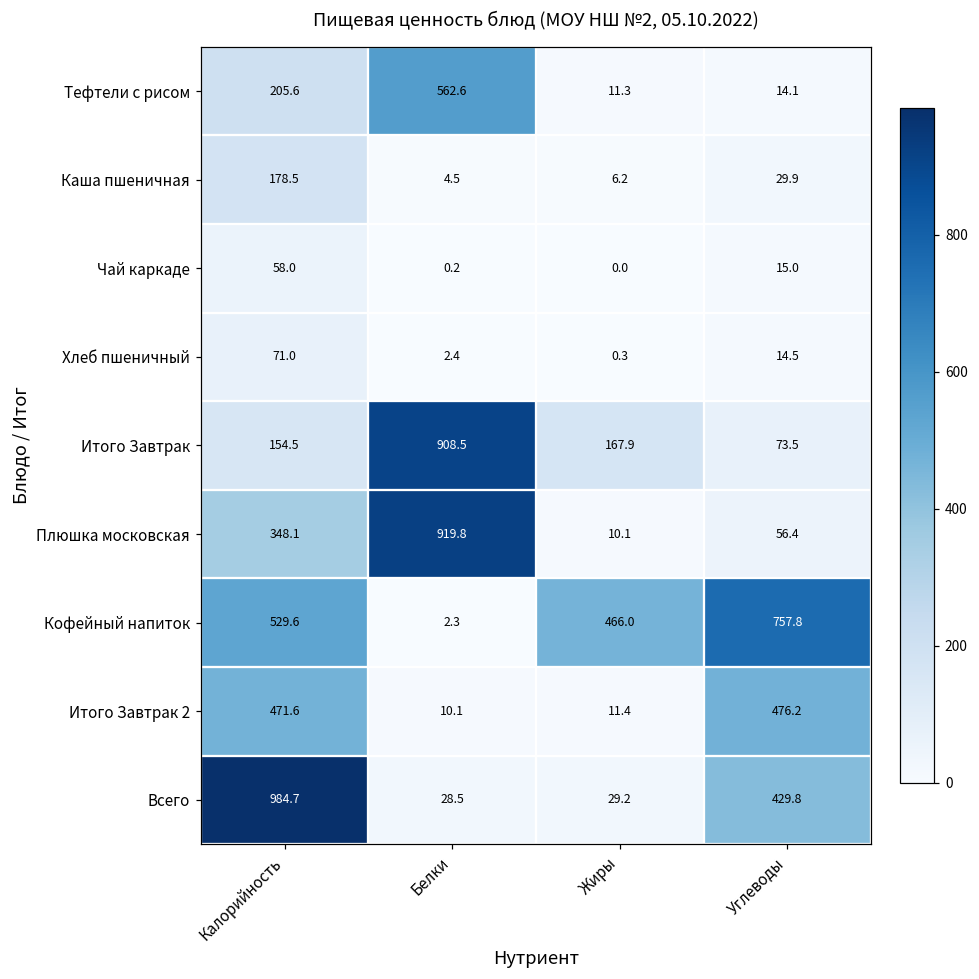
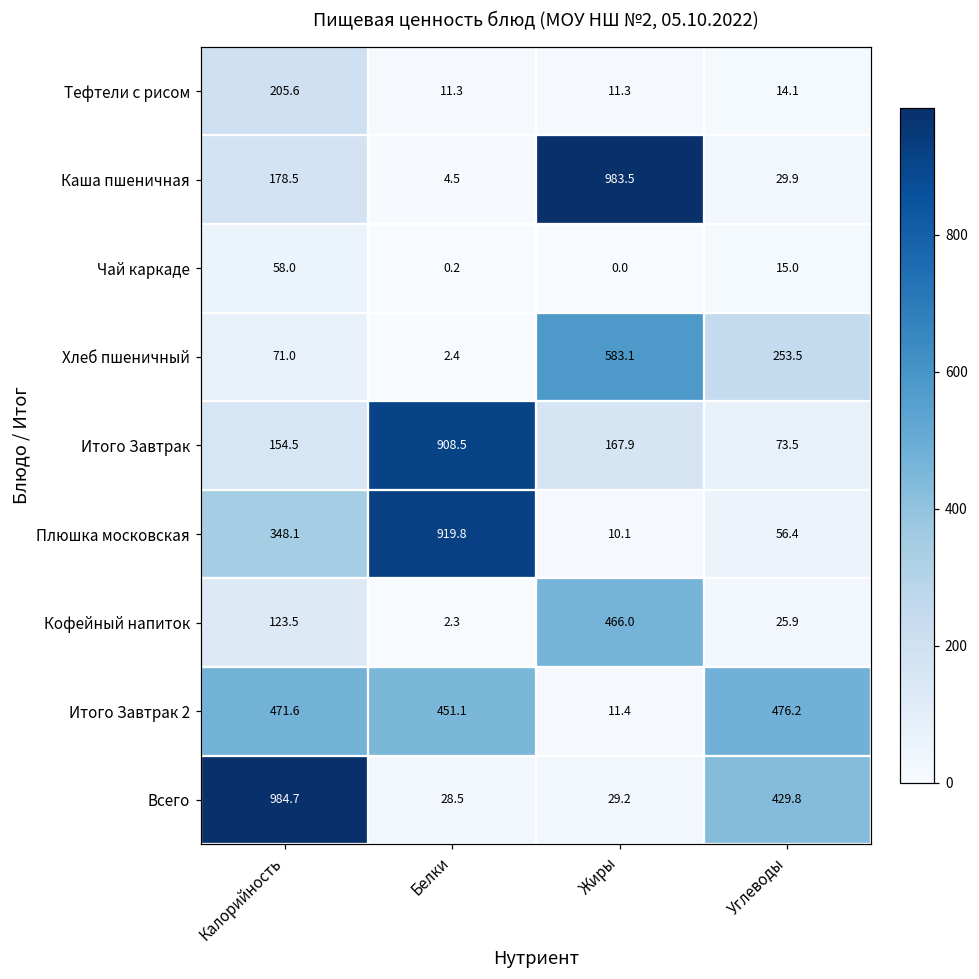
  {
    "Тефтели с рисом": {
      "Калорийность": 205.6,
-     "Белки": 562.6,
+     "Белки": 11.3,
      "Жиры": 11.3,
      "Углеводы": 14.1
    },
    "Каша пшеничная": {
      "Калорийность": 178.5,
      "Белки": 4.5,
-     "Жиры": 6.2,
+     "Жиры": 983.5,
      "Углеводы": 29.9
    },
    "Чай каркаде": {
      "Калорийность": 58.0,
      "Белки": 0.2,
      "Жиры": 0.0,
      "Углеводы": 15.0
    },
    "Хлеб пшеничный": {
      "Калорийность": 71.0,
      "Белки": 2.4,
-     "Жиры": 0.3,
-     "Углеводы": 14.5
+     "Жиры": 583.1,
+     "Углеводы": 253.5
    },
    "Итого Завтрак": {
      "Калорийность": 154.5,
      "Белки": 908.5,
      "Жиры": 167.9,
      "Углеводы": 73.5
    },
    "Плюшка московская": {
      "Калорийность": 348.1,
      "Белки": 919.8,
      "Жиры": 10.1,
      "Углеводы": 56.4
    },
    "Кофейный напиток": {
-     "Калорийность": 529.6,
+     "Калорийность": 123.5,
      "Белки": 2.3,
      "Жиры": 466.0,
-     "Углеводы": 757.8
+     "Углеводы": 25.9
    },
    "Итого Завтрак 2": {
      "Калорийность": 471.6,
-     "Белки": 10.1,
+     "Белки": 451.1,
      "Жиры": 11.4,
      "Углеводы": 476.2
    },
    "Всего": {
      "Калорийность": 984.7,
      "Белки": 28.5,
      "Жиры": 29.2,
      "Углеводы": 429.8
    }
  }
